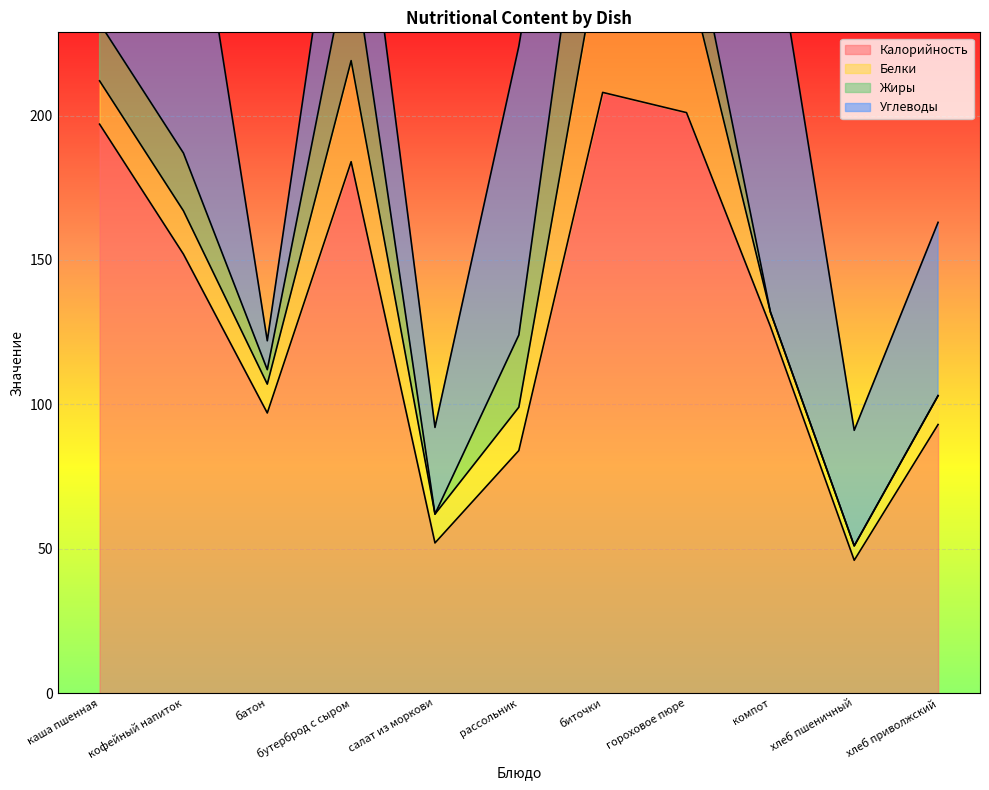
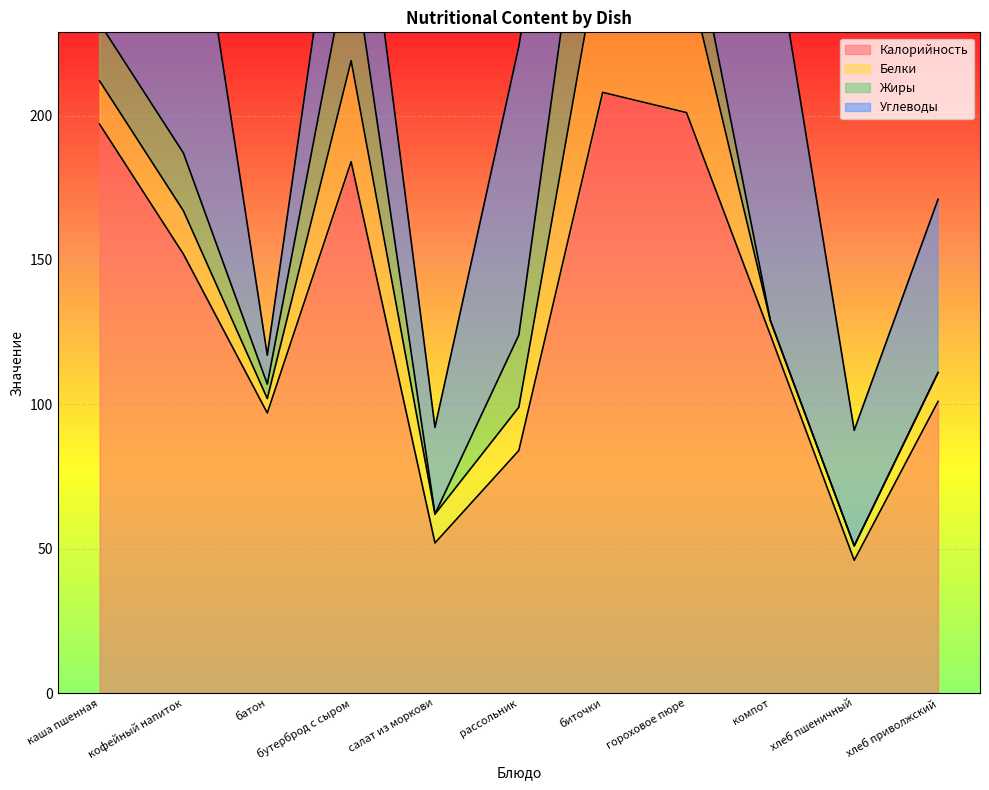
  {
    "Калорийность": {
      "каша пшенная": 197,
      "кофейный напиток": 152,
      "батон": 97,
      "бутерброд с сыром": 184,
      "салат из моркови": 52,
      "рассольник": 84,
      "биточки": 208,
      "гороховое пюре": 201,
-     "компот": 127,
+     "компот": 124,
      "хлеб пшеничный": 46,
-     "хлеб приволжский": 93
+     "хлеб приволжский": 101
    },
    "Белки": {
      "каша пшенная": 15,
      "кофейный напиток": 15,
-     "батон": 10,
+     "батон": 5,
      "бутерброд с сыром": 35,
      "рассольник": 15
    },
    "Жиры": {
      "кофейный напиток": 20,
      "батон": 5,
      "рассольник": 25
    },
    "Углеводы": {
      "батон": 10,
      "салат из моркови": 30,
      "рассольник": 100,
      "хлеб пшеничный": 40,
      "хлеб приволжский": 60
    }
  }
